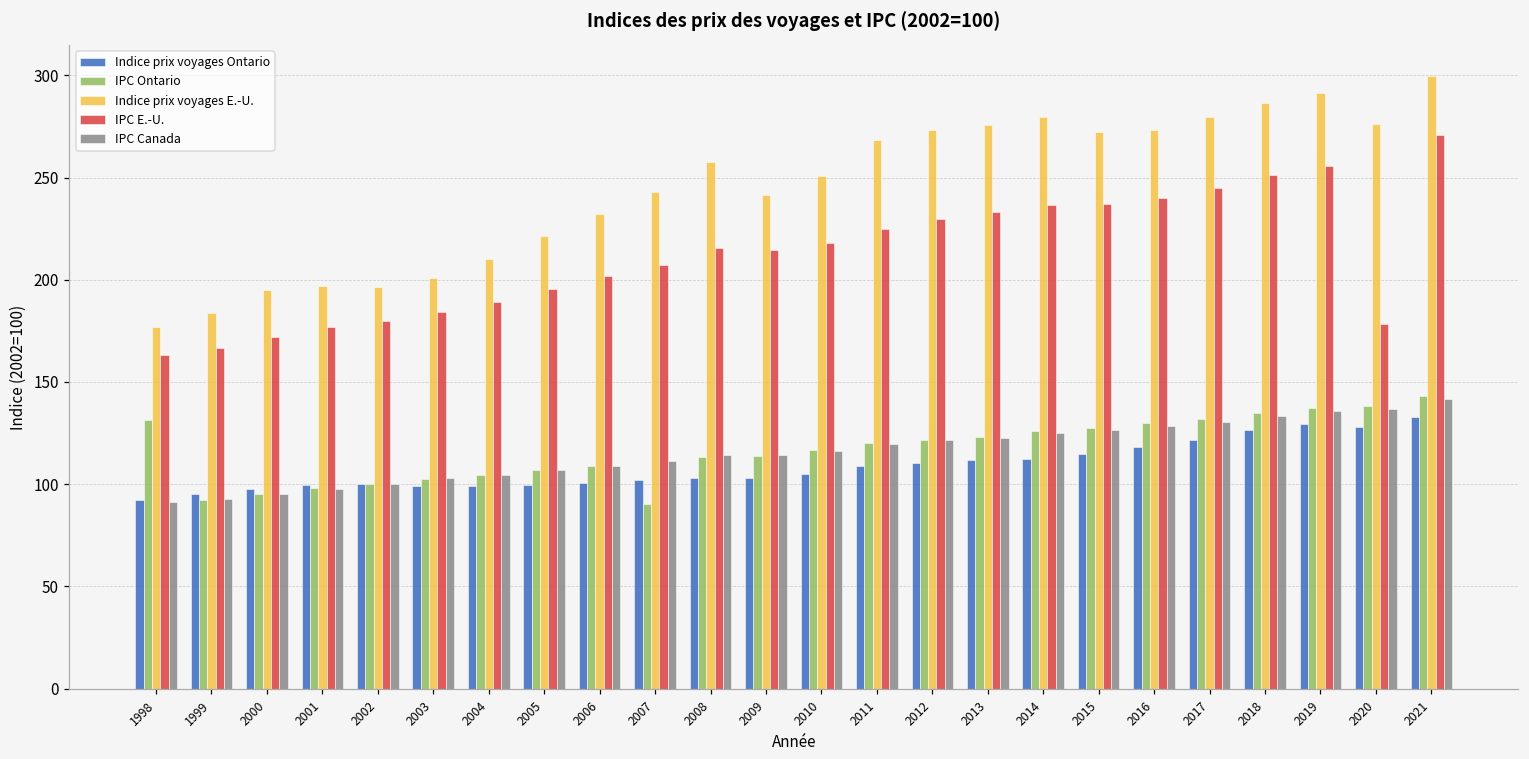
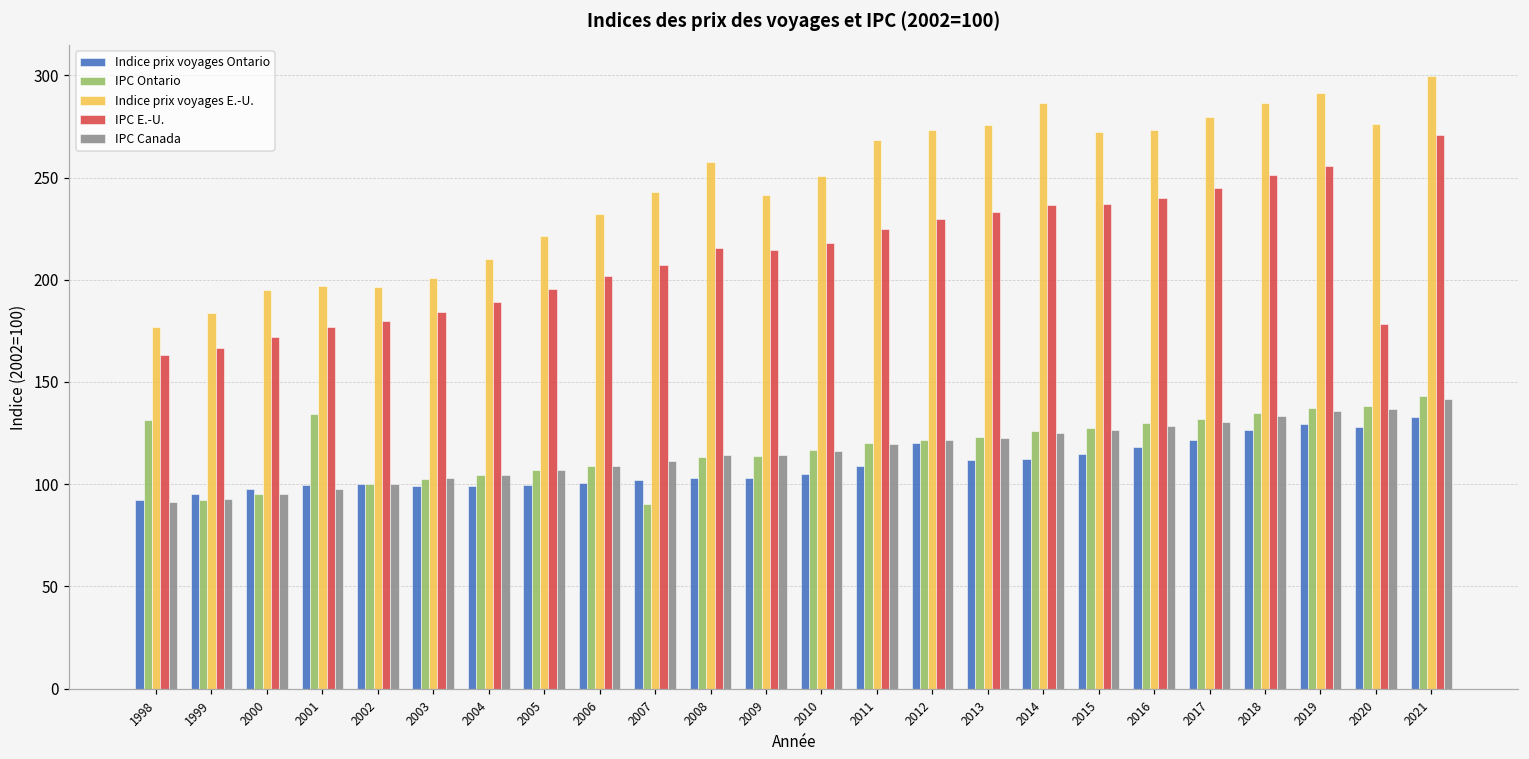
  {
    "Indice prix voyages Ontario": {
      "1998": 92,
      "1999": 95,
      "2000": 98,
      "2001": 99,
      "2002": 100,
      "2003": 99,
      "2004": 99,
      "2005": 99,
      "2006": 101,
      "2007": 102,
      "2008": 103,
      "2009": 103,
      "2010": 105,
      "2011": 109,
-     "2012": 110,
+     "2012": 120,
      "2013": 112,
      "2014": 112,
      "2015": 115,
      "2016": 118,
      "2017": 122,
      "2018": 127,
      "2019": 129,
      "2020": 128,
      "2021": 133
    },
    "IPC Ontario": {
      "1998": 131,
      "1999": 92,
      "2000": 95,
-     "2001": 98,
+     "2001": 135,
      "2002": 100,
      "2003": 103,
      "2004": 105,
      "2005": 107,
      "2006": 109,
      "2007": 90,
      "2008": 113,
      "2009": 114,
      "2010": 117,
      "2011": 120,
      "2012": 122,
      "2013": 123,
      "2014": 126,
      "2015": 127,
      "2016": 130,
      "2017": 132,
      "2018": 135,
      "2019": 138,
      "2020": 138,
      "2021": 143
    },
    "Indice prix voyages E.-U.": {
      "1998": 177,
      "1999": 184,
      "2000": 195,
      "2001": 197,
      "2002": 196,
      "2003": 201,
      "2004": 210,
      "2005": 221,
      "2006": 232,
      "2007": 243,
      "2008": 258,
      "2009": 241,
      "2010": 251,
      "2011": 268,
      "2012": 273,
      "2013": 276,
-     "2014": 280,
+     "2014": 287,
      "2015": 272,
      "2016": 273,
      "2017": 279,
      "2018": 287,
      "2019": 291,
      "2020": 276,
      "2021": 300
    },
    "IPC E.-U.": {
      "1998": 163,
      "1999": 167,
      "2000": 172,
      "2001": 177,
      "2002": 180,
      "2003": 184,
      "2004": 189,
      "2005": 195,
      "2006": 202,
      "2007": 207,
      "2008": 215,
      "2009": 214,
      "2010": 218,
      "2011": 225,
      "2012": 230,
      "2013": 233,
      "2014": 237,
      "2015": 237,
      "2016": 240,
      "2017": 245,
      "2018": 251,
      "2019": 256,
      "2020": 178,
      "2021": 271
    },
    "IPC Canada": {
      "1998": 91,
      "1999": 93,
      "2000": 95,
      "2001": 98,
      "2002": 100,
      "2003": 103,
      "2004": 105,
      "2005": 107,
      "2006": 109,
      "2007": 112,
      "2008": 114,
      "2009": 114,
      "2010": 116,
      "2011": 120,
      "2012": 122,
      "2013": 123,
      "2014": 125,
      "2015": 127,
      "2016": 128,
      "2017": 130,
      "2018": 133,
      "2019": 136,
      "2020": 137,
      "2021": 142
    }
  }
